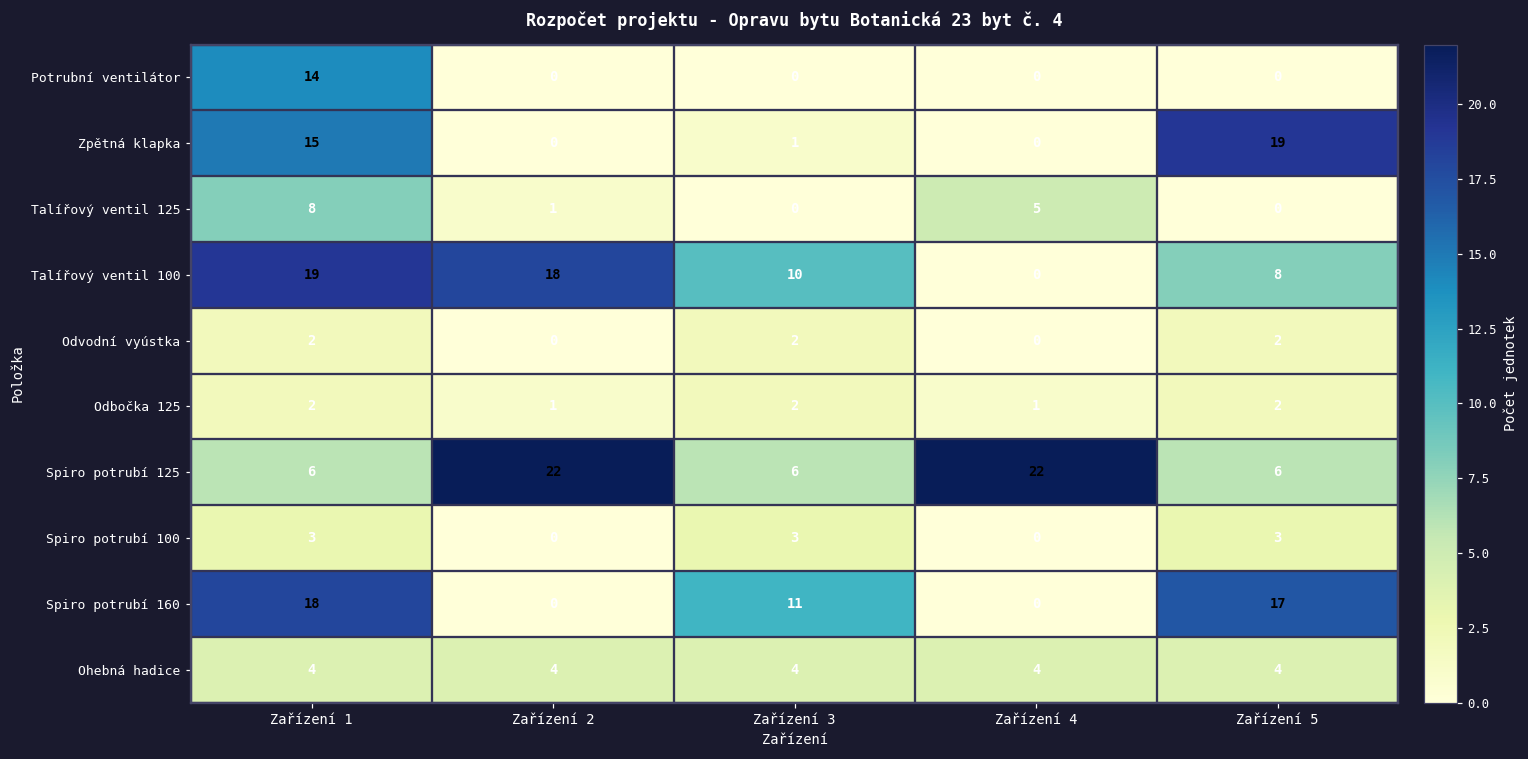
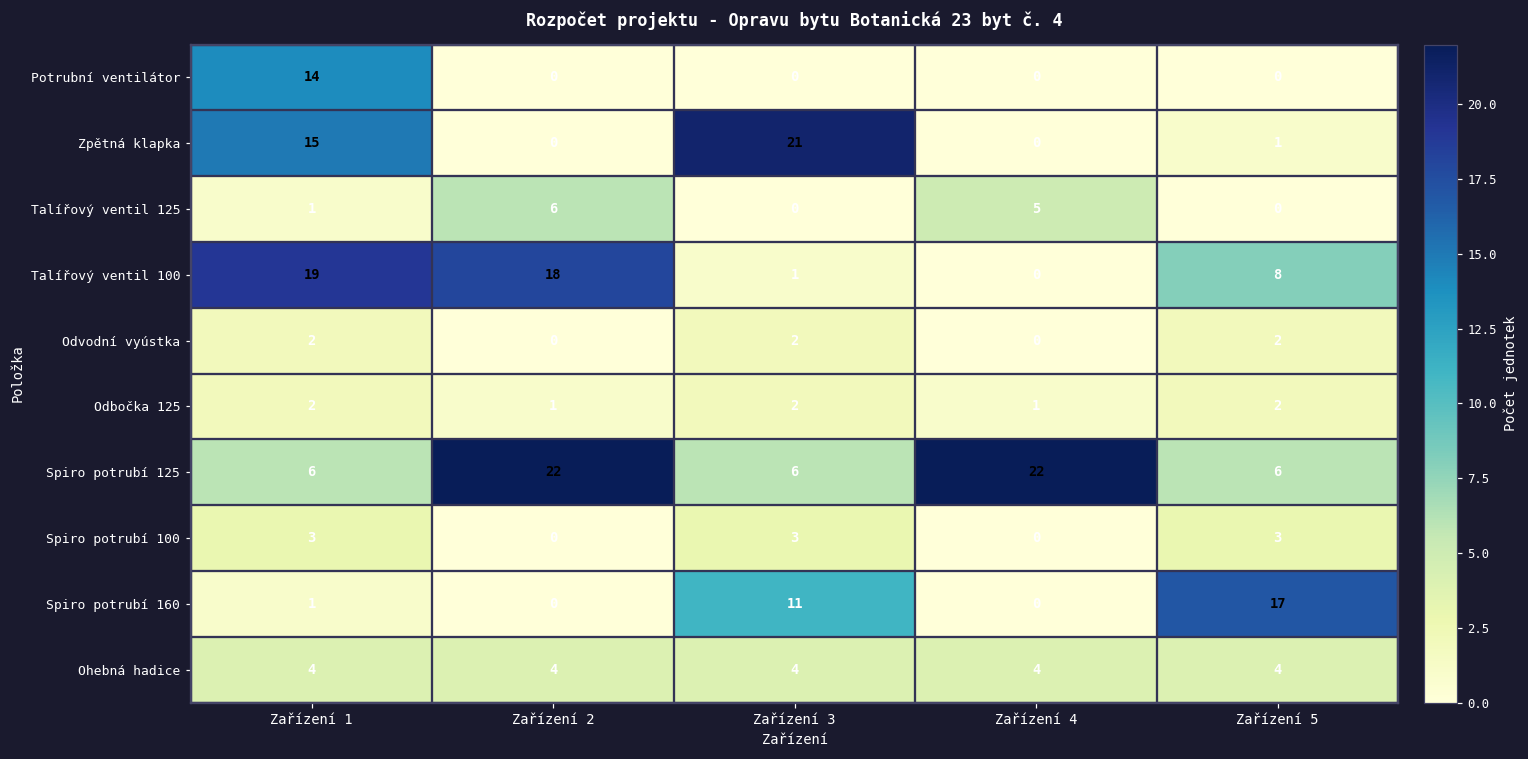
  {
    "Potrubní ventilátor": {
      "Zařízení 1": 14
    },
    "Zpětná klapka": {
      "Zařízení 1": 15,
-     "Zařízení 3": 1,
-     "Zařízení 5": 19
+     "Zařízení 3": 21,
+     "Zařízení 5": 1
    },
    "Talířový ventil 125": {
-     "Zařízení 1": 8,
-     "Zařízení 2": 1,
+     "Zařízení 1": 1,
+     "Zařízení 2": 6,
      "Zařízení 4": 5
    },
    "Talířový ventil 100": {
      "Zařízení 1": 19,
      "Zařízení 2": 18,
-     "Zařízení 3": 10,
+     "Zařízení 3": 1,
      "Zařízení 5": 8
    },
    "Odvodní vyústka": {
      "Zařízení 1": 2,
      "Zařízení 3": 2,
      "Zařízení 5": 2
    },
    "Odbočka 125": {
      "Zařízení 1": 2,
      "Zařízení 2": 1,
      "Zařízení 3": 2,
      "Zařízení 4": 1,
      "Zařízení 5": 2
    },
    "Spiro potrubí 125": {
      "Zařízení 1": 6,
      "Zařízení 2": 22,
      "Zařízení 3": 6,
      "Zařízení 4": 22,
      "Zařízení 5": 6
    },
    "Spiro potrubí 100": {
      "Zařízení 1": 3,
      "Zařízení 3": 3,
      "Zařízení 5": 3
    },
    "Spiro potrubí 160": {
-     "Zařízení 1": 18,
+     "Zařízení 1": 1,
      "Zařízení 3": 11,
      "Zařízení 5": 17
    },
    "Ohebná hadice": {
      "Zařízení 1": 4,
      "Zařízení 2": 4,
      "Zařízení 3": 4,
      "Zařízení 4": 4,
      "Zařízení 5": 4
    }
  }
